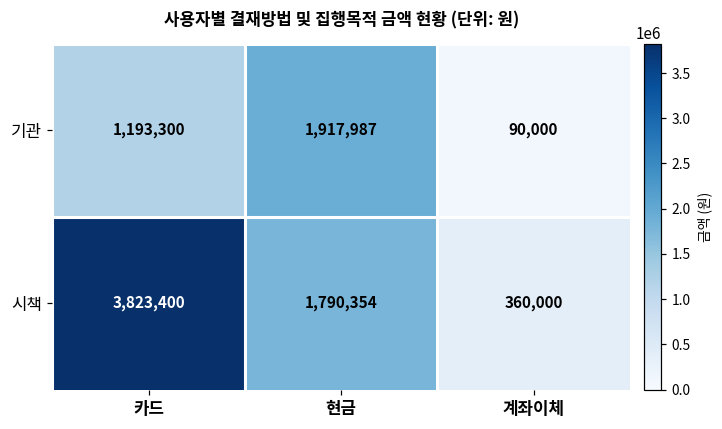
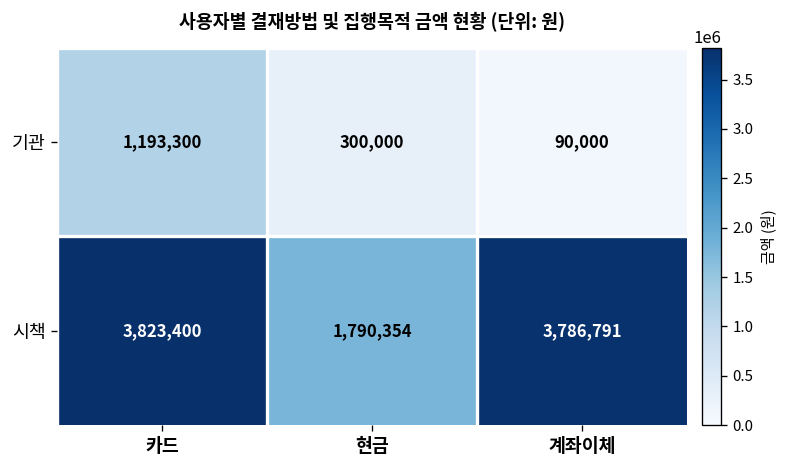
  {
    "기관": {
      "카드": "1,193,300",
-     "현금": "1,917,987",
+     "현금": "300,000",
      "계좌이체": "90,000"
    },
    "시책": {
      "카드": "3,823,400",
      "현금": "1,790,354",
-     "계좌이체": "360,000"
+     "계좌이체": "3,786,791"
    }
  }
